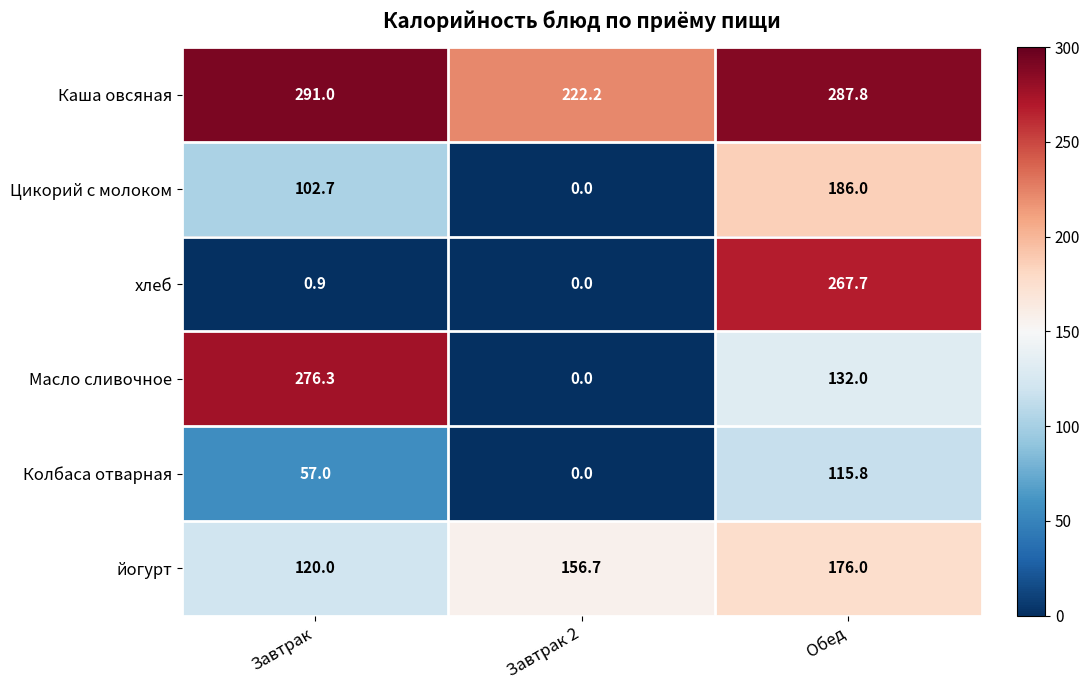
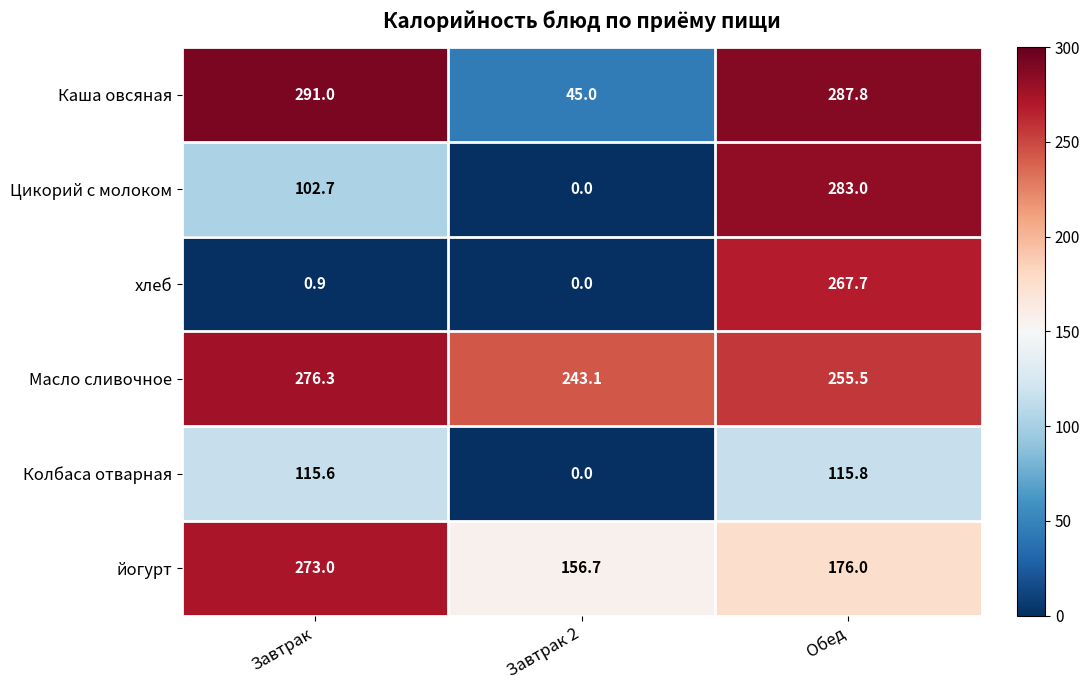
  {
    "Каша овсяная": {
      "Завтрак": 291.0,
-     "Завтрак 2": 222.2,
+     "Завтрак 2": 45.0,
      "Обед": 287.8
    },
    "Цикорий с молоком": {
      "Завтрак": 102.7,
      "Завтрак 2": 0.0,
-     "Обед": 186.0
+     "Обед": 283.0
    },
    "хлеб": {
      "Завтрак": 0.9,
      "Завтрак 2": 0.0,
      "Обед": 267.7
    },
    "Масло сливочное": {
      "Завтрак": 276.3,
-     "Завтрак 2": 0.0,
-     "Обед": 132.0
+     "Завтрак 2": 243.1,
+     "Обед": 255.5
    },
    "Колбаса отварная": {
-     "Завтрак": 57.0,
+     "Завтрак": 115.6,
      "Завтрак 2": 0.0,
      "Обед": 115.8
    },
    "йогурт": {
-     "Завтрак": 120.0,
+     "Завтрак": 273.0,
      "Завтрак 2": 156.7,
      "Обед": 176.0
    }
  }
